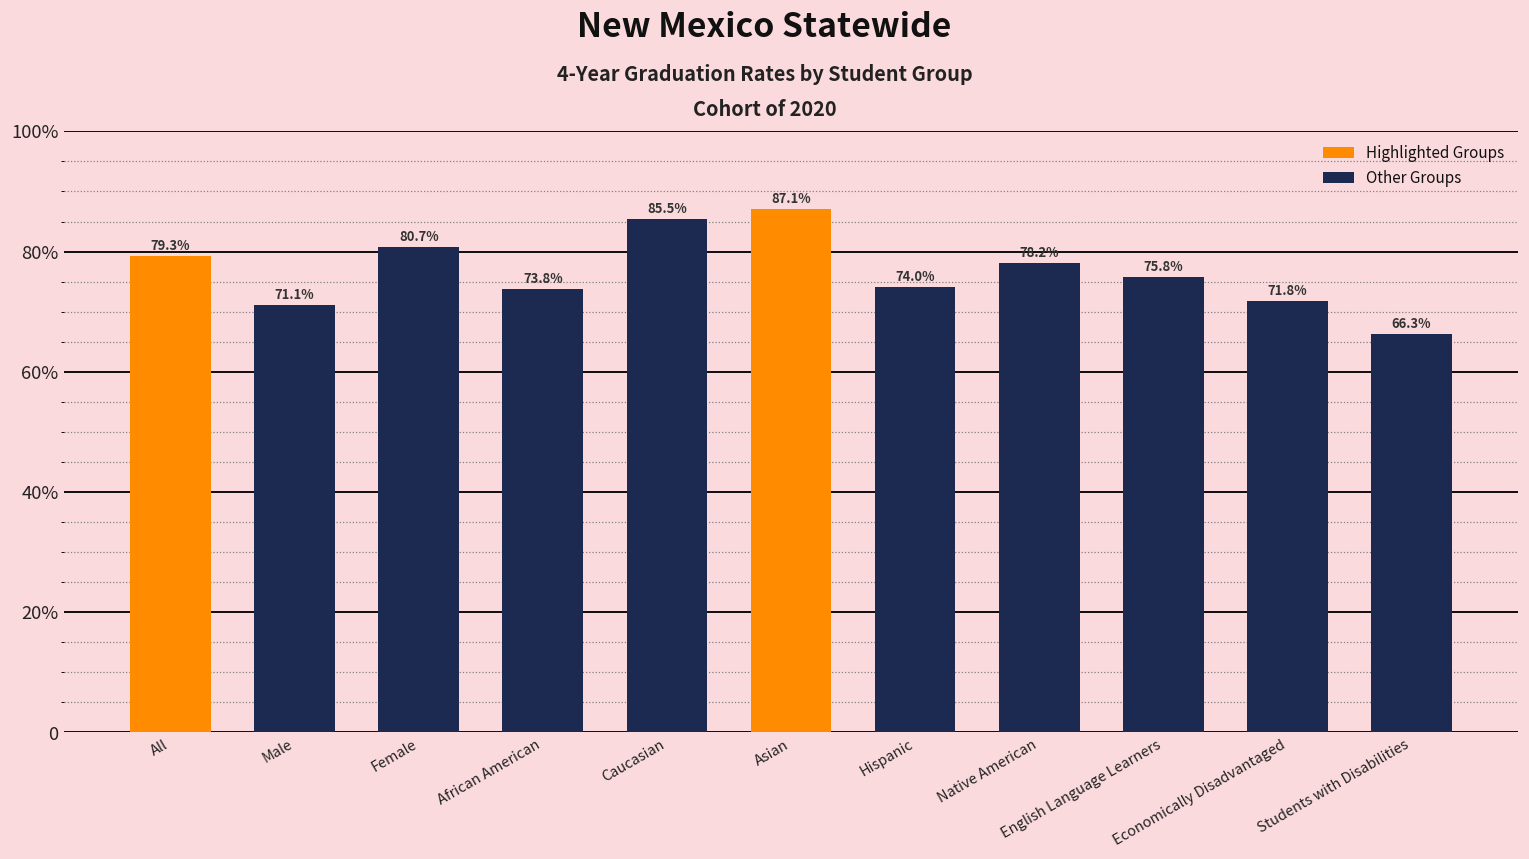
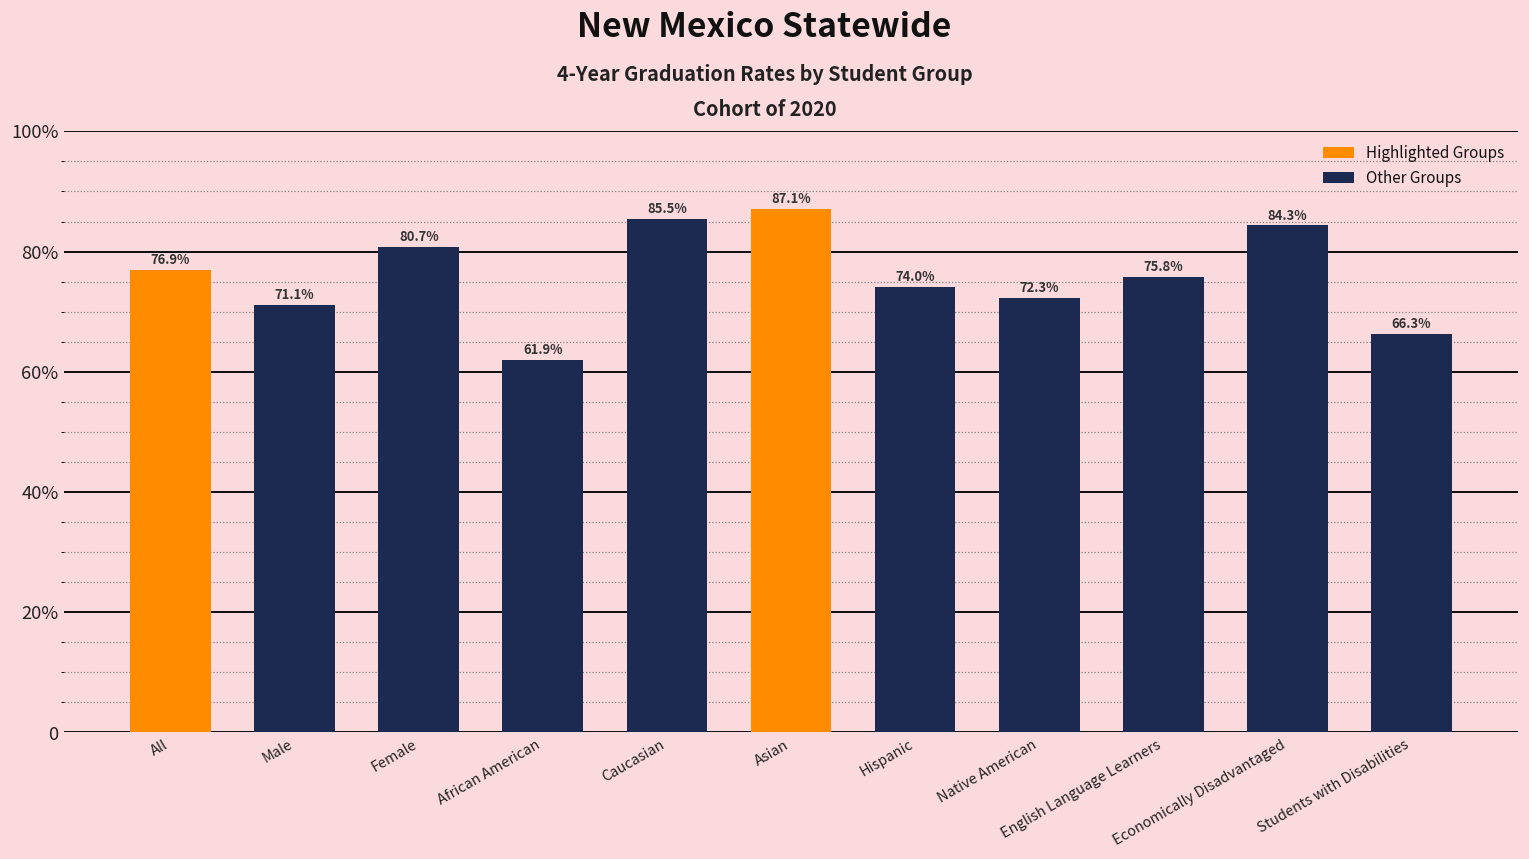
  {
-   "All": "79.3%",
+   "All": "76.9%",
    "Male": "71.1%",
    "Female": "80.7%",
-   "African American": "73.8%",
+   "African American": "61.9%",
    "Caucasian": "85.5%",
    "Asian": "87.1%",
    "Hispanic": "74.0%",
-   "Native American": "78.2%",
+   "Native American": "72.3%",
    "English Language Learners": "75.8%",
-   "Economically Disadvantaged": "71.8%",
+   "Economically Disadvantaged": "84.3%",
    "Students with Disabilities": "66.3%"
  }
